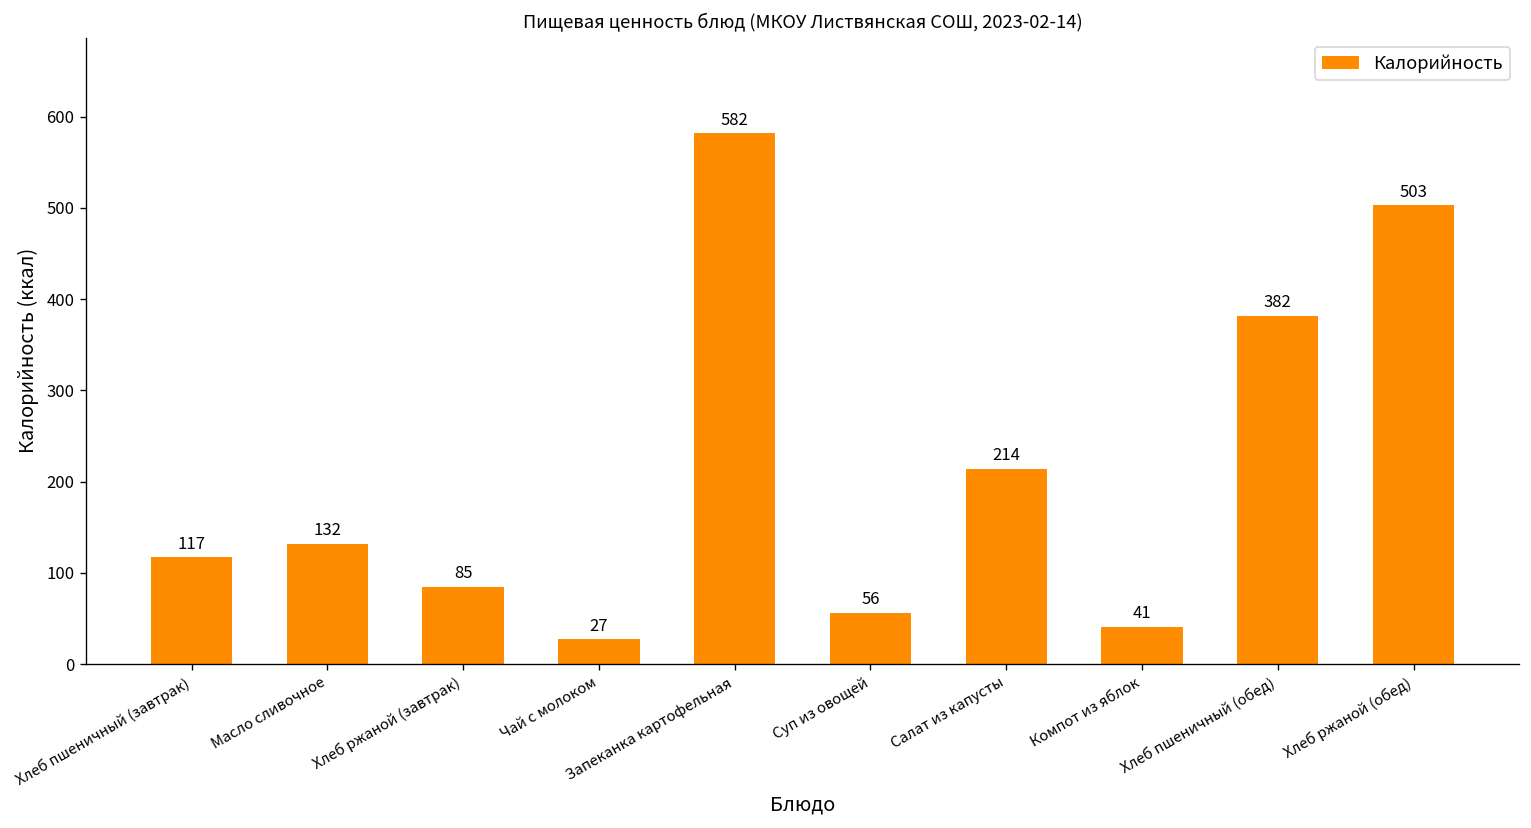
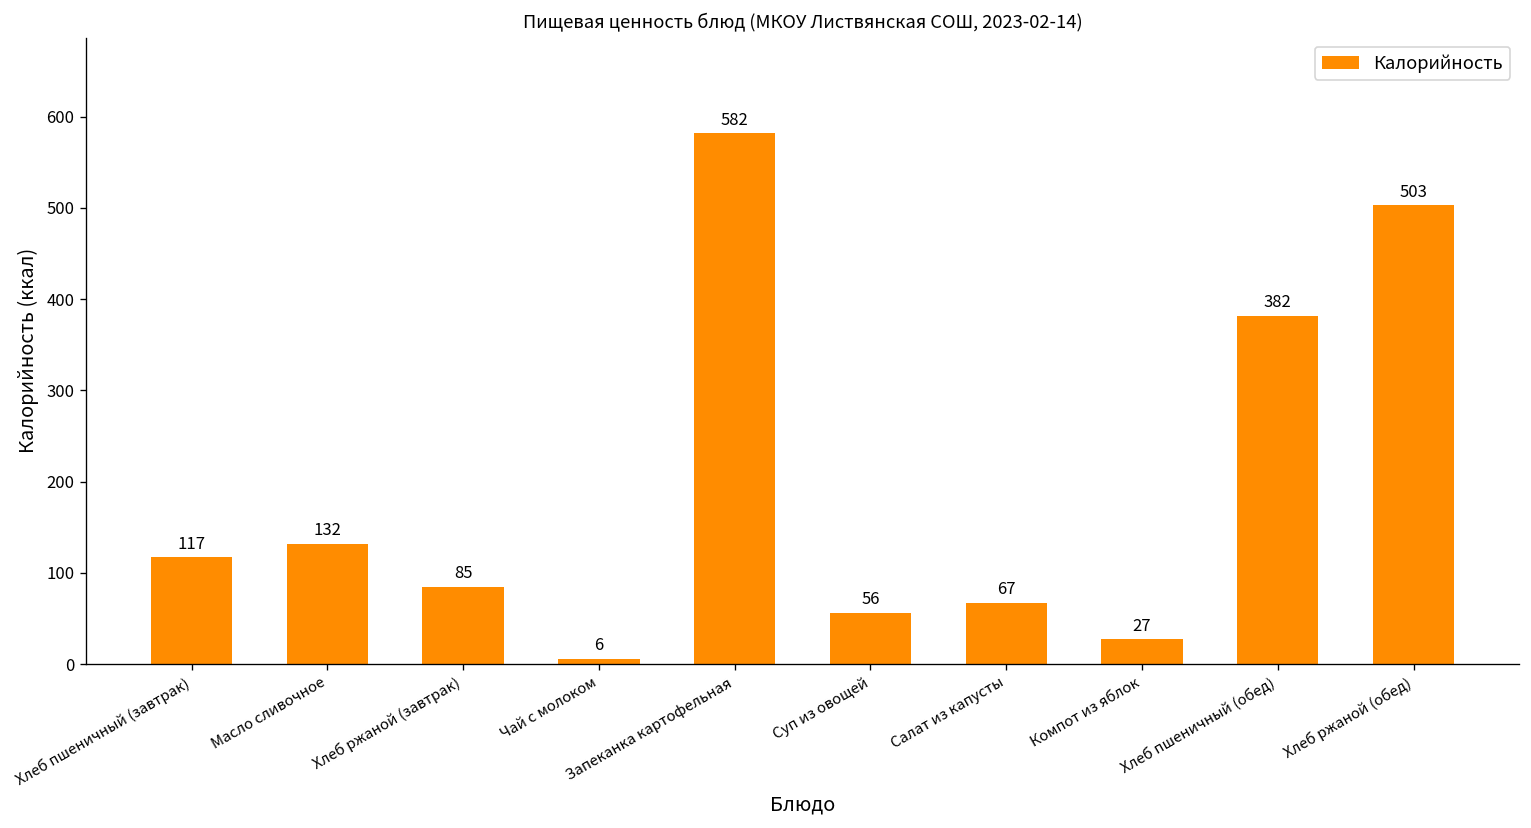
  {
    "Хлеб пшеничный (завтрак)": 117,
    "Масло сливочное": 132,
    "Хлеб ржаной (завтрак)": 85,
-   "Чай с молоком": 27,
+   "Чай с молоком": 6,
    "Запеканка картофельная": 582,
    "Суп из овощей": 56,
-   "Салат из капусты": 214,
-   "Компот из яблок": 41,
+   "Салат из капусты": 67,
+   "Компот из яблок": 27,
    "Хлеб пшеничный (обед)": 382,
    "Хлеб ржаной (обед)": 503
  }
